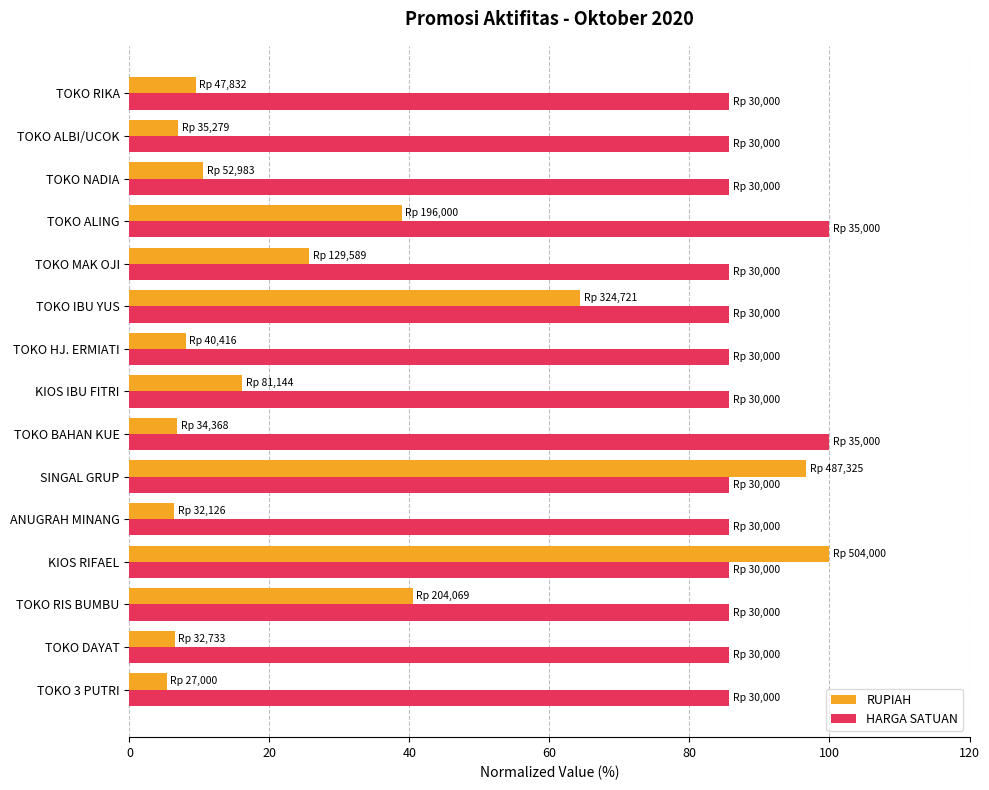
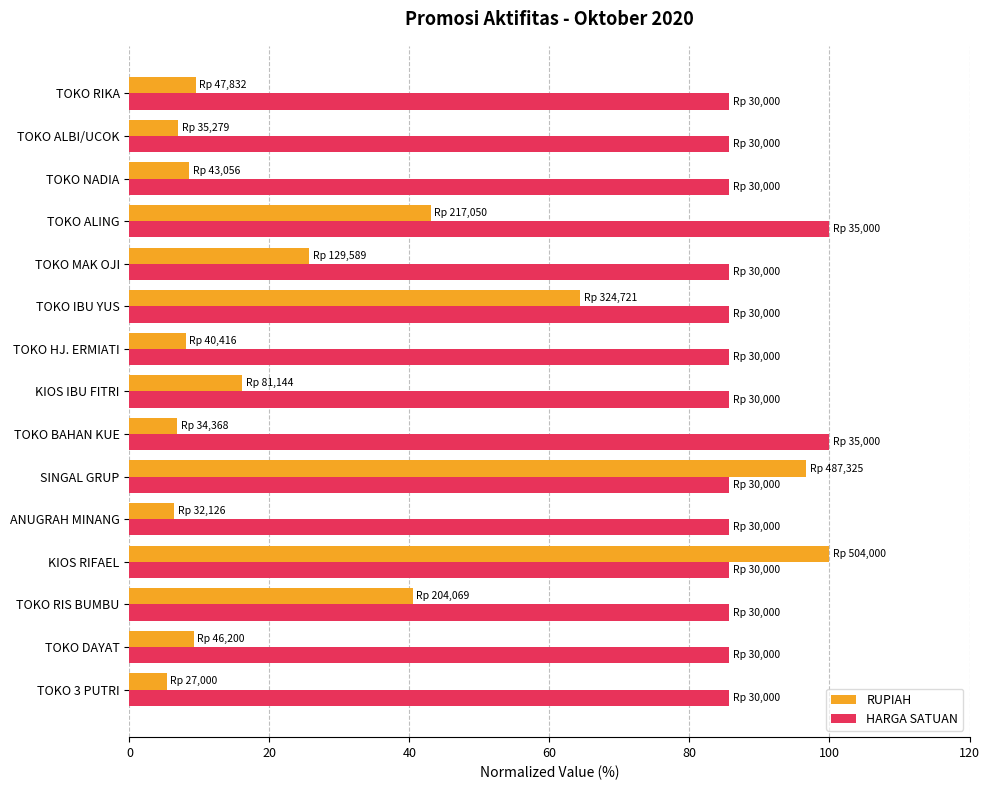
  {
    "RUPIAH": {
-     "TOKO NADIA": "52,983",
-     "TOKO ALING": "196,000",
-     "TOKO DAYAT": "32,733"
+     "TOKO NADIA": "43,056",
+     "TOKO ALING": "217,050",
+     "TOKO DAYAT": "46,200"
    }
  }
